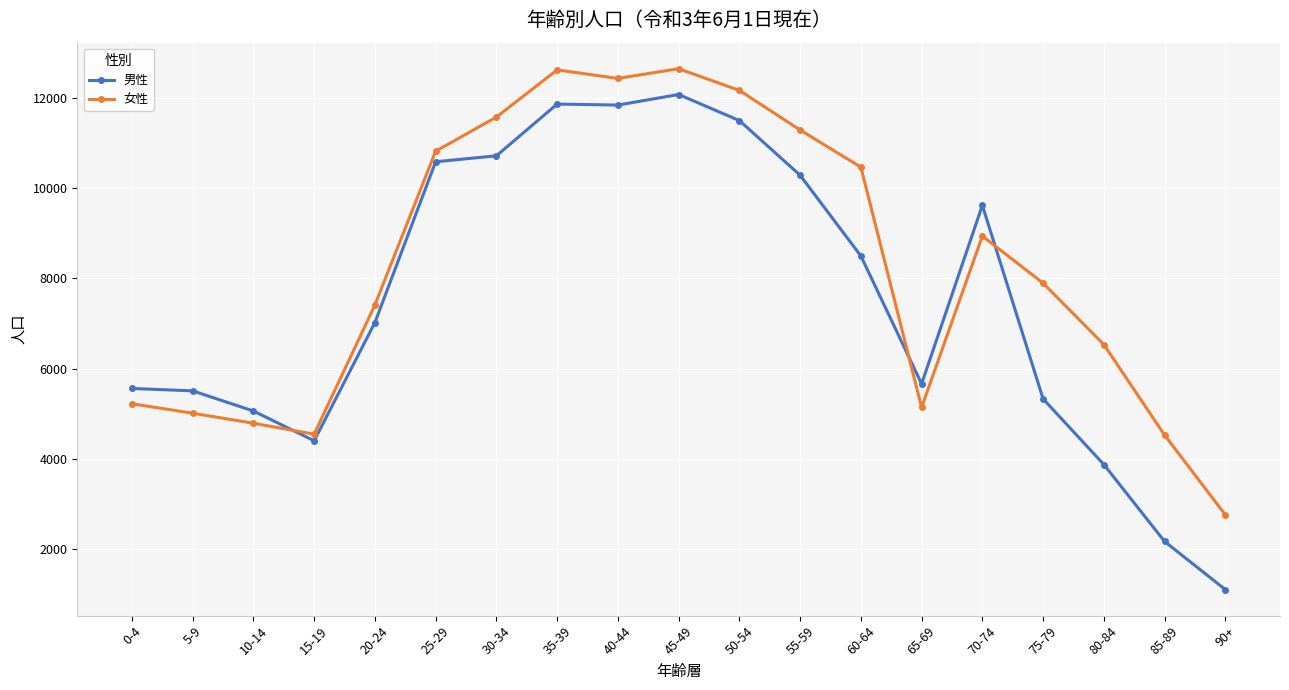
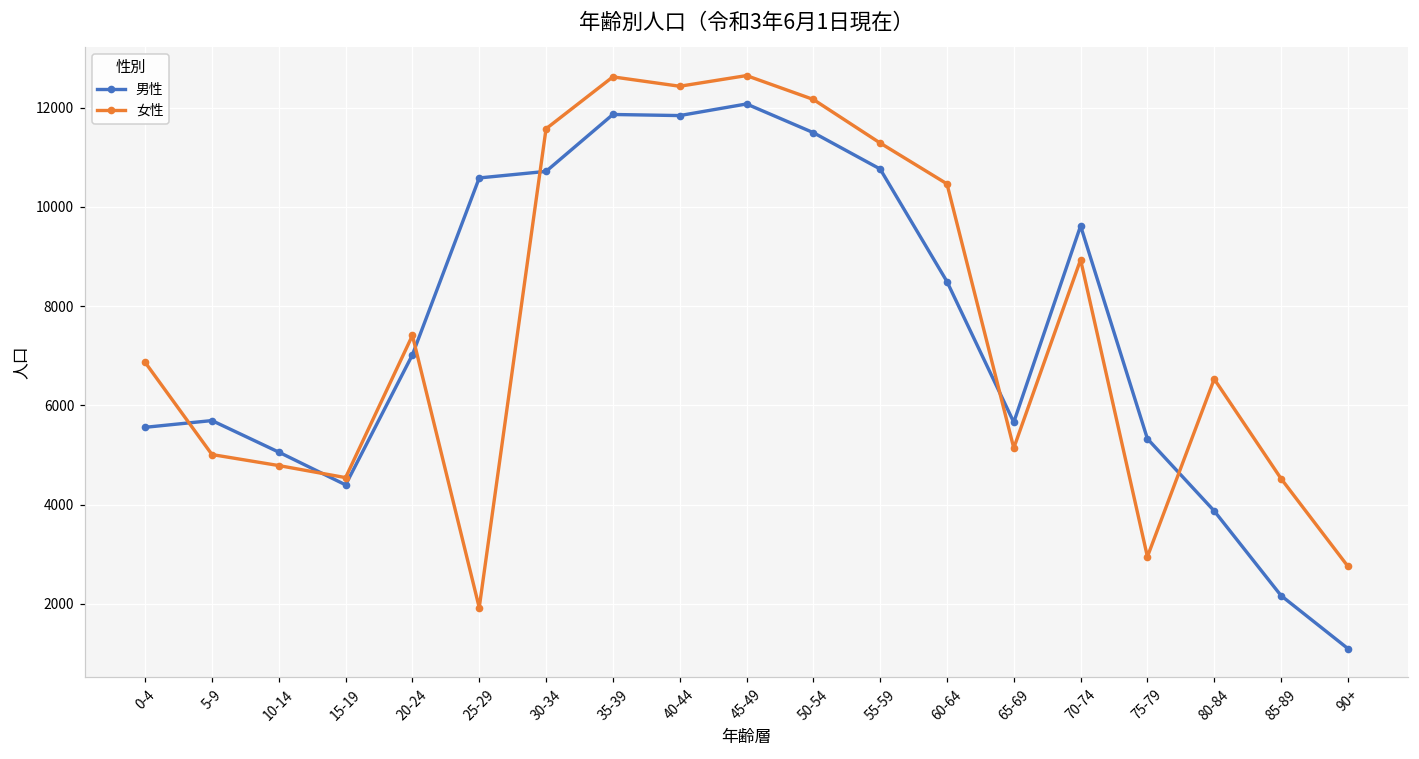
  {
    "男性": {
      "0-4": 5600,
-     "5-9": 5500,
+     "5-9": 5700,
      "10-14": 5100,
      "15-19": 4400,
      "20-24": 7000,
      "25-29": 10600,
      "30-34": 10700,
      "35-39": 11900,
      "40-44": 11800,
      "45-49": 12100,
      "50-54": 11500,
-     "55-59": 10300,
+     "55-59": 10800,
      "60-64": 8500,
      "65-69": 5700,
      "70-74": 9600,
      "75-79": 5300,
      "80-84": 3900,
      "85-89": 2200,
      "90+": 1100
    },
    "女性": {
-     "0-4": 5200,
+     "0-4": 6900,
      "5-9": 5000,
      "10-14": 4800,
      "15-19": 4500,
      "20-24": 7400,
-     "25-29": 10800,
+     "25-29": 1900,
      "30-34": 11600,
      "35-39": 12600,
      "40-44": 12400,
      "45-49": 12600,
      "50-54": 12200,
      "55-59": 11300,
      "60-64": 10500,
      "65-69": 5100,
      "70-74": 8900,
-     "75-79": 7900,
+     "75-79": 3000,
      "80-84": 6500,
      "85-89": 4500,
      "90+": 2800
    }
  }
